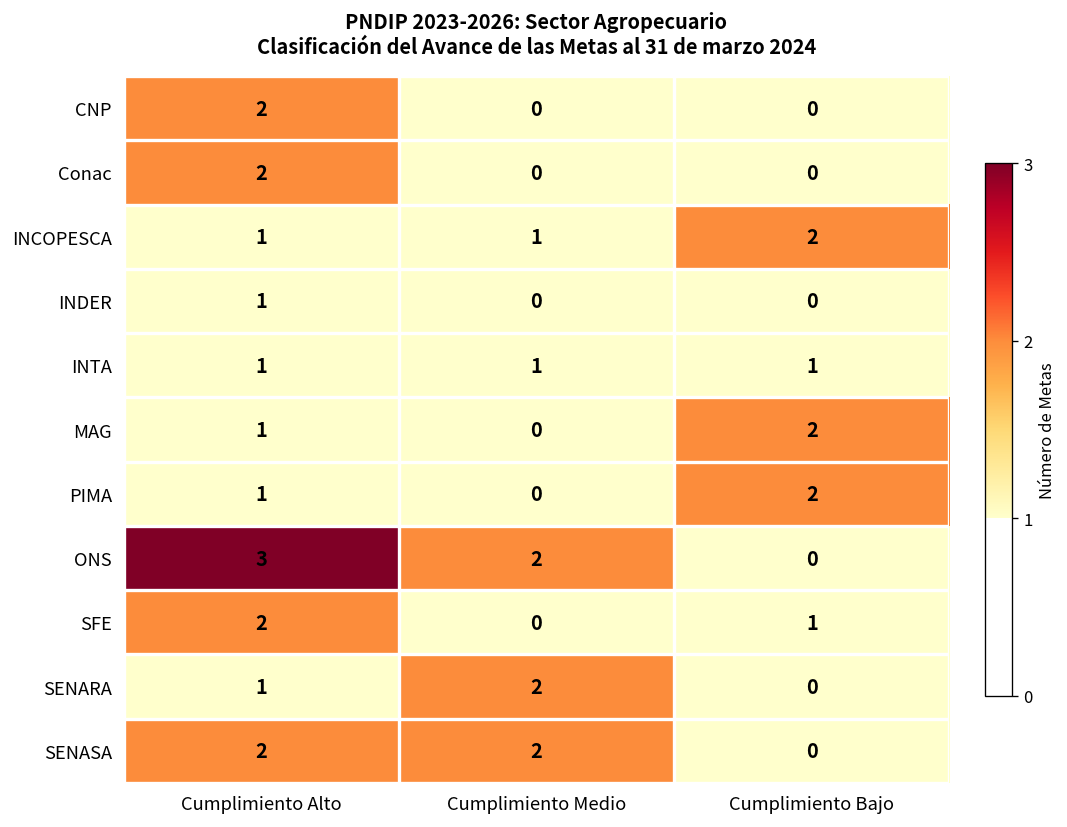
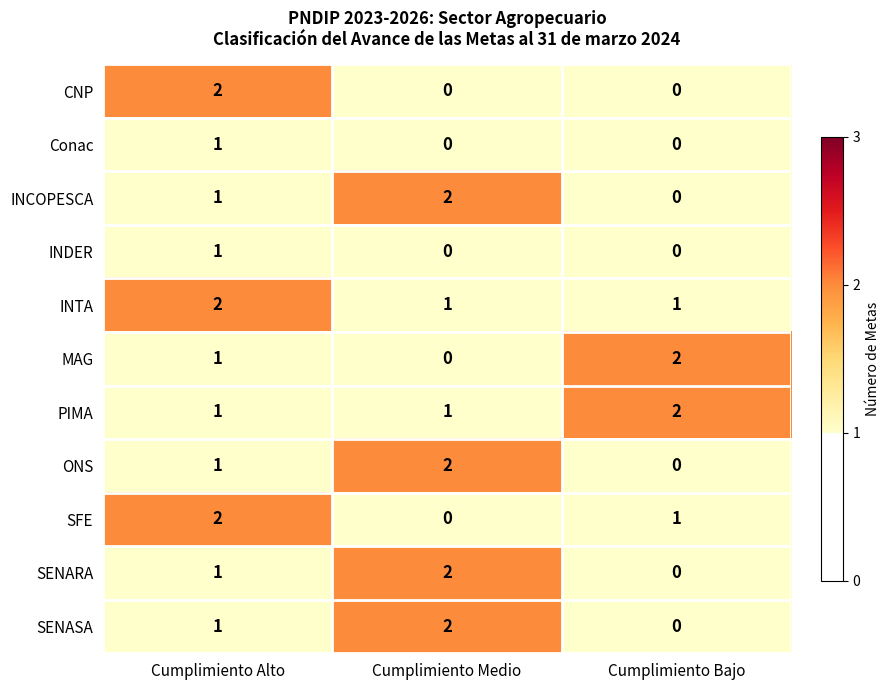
  {
    "CNP": {
      "Cumplimiento Alto": 2,
      "Cumplimiento Medio": 0,
      "Cumplimiento Bajo": 0
    },
    "Conac": {
-     "Cumplimiento Alto": 2,
+     "Cumplimiento Alto": 1,
      "Cumplimiento Medio": 0,
      "Cumplimiento Bajo": 0
    },
    "INCOPESCA": {
      "Cumplimiento Alto": 1,
-     "Cumplimiento Medio": 1,
-     "Cumplimiento Bajo": 2
+     "Cumplimiento Medio": 2,
+     "Cumplimiento Bajo": 0
    },
    "INDER": {
      "Cumplimiento Alto": 1,
      "Cumplimiento Medio": 0,
      "Cumplimiento Bajo": 0
    },
    "INTA": {
-     "Cumplimiento Alto": 1,
+     "Cumplimiento Alto": 2,
      "Cumplimiento Medio": 1,
      "Cumplimiento Bajo": 1
    },
    "MAG": {
      "Cumplimiento Alto": 1,
      "Cumplimiento Medio": 0,
      "Cumplimiento Bajo": 2
    },
    "PIMA": {
      "Cumplimiento Alto": 1,
-     "Cumplimiento Medio": 0,
+     "Cumplimiento Medio": 1,
      "Cumplimiento Bajo": 2
    },
    "ONS": {
-     "Cumplimiento Alto": 3,
+     "Cumplimiento Alto": 1,
      "Cumplimiento Medio": 2,
      "Cumplimiento Bajo": 0
    },
    "SFE": {
      "Cumplimiento Alto": 2,
      "Cumplimiento Medio": 0,
      "Cumplimiento Bajo": 1
    },
    "SENARA": {
      "Cumplimiento Alto": 1,
      "Cumplimiento Medio": 2,
      "Cumplimiento Bajo": 0
    },
    "SENASA": {
-     "Cumplimiento Alto": 2,
+     "Cumplimiento Alto": 1,
      "Cumplimiento Medio": 2,
      "Cumplimiento Bajo": 0
    }
  }
